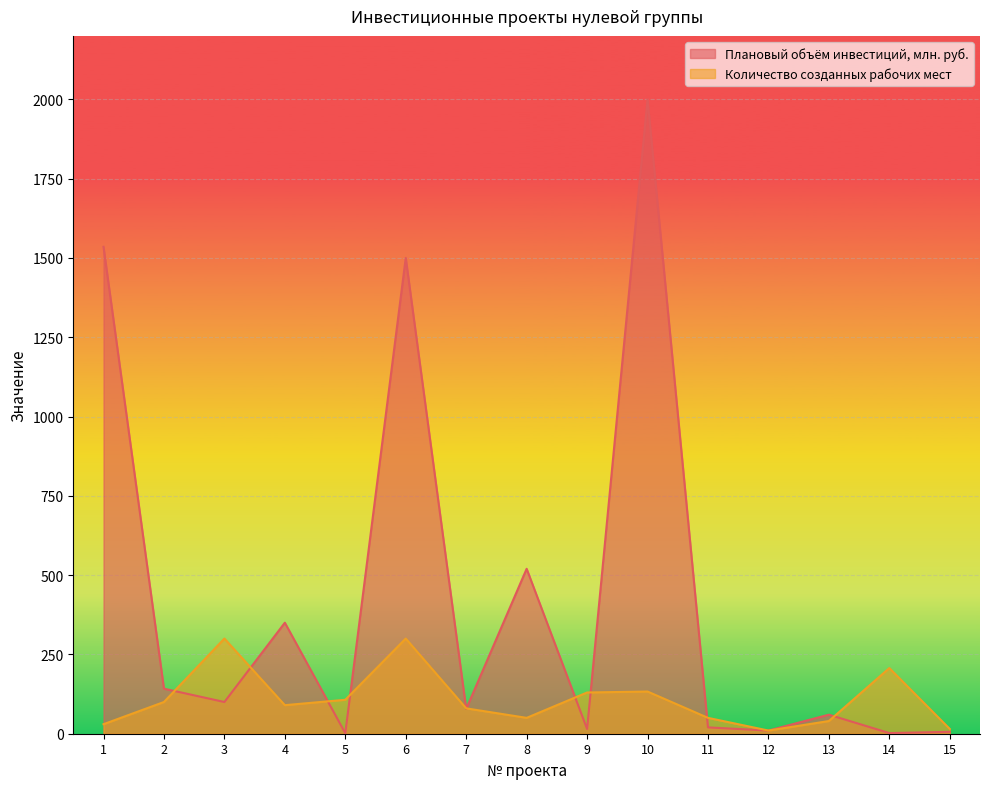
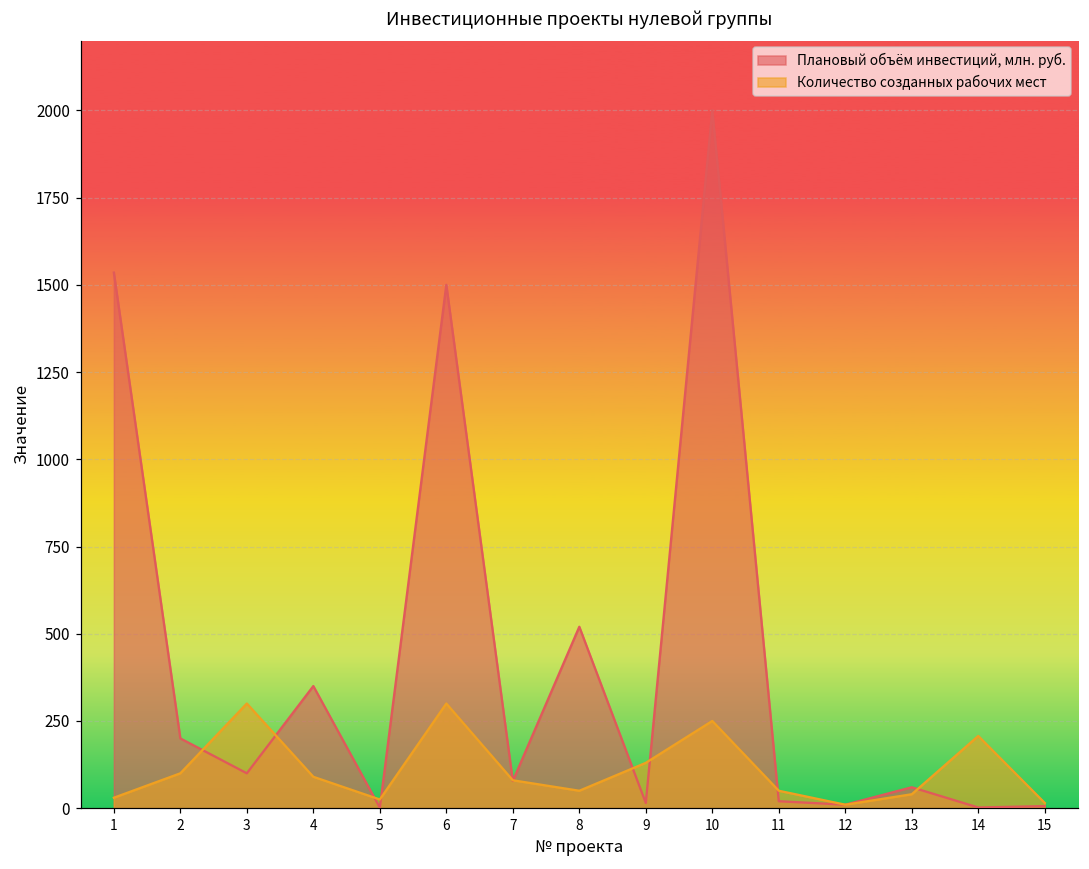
  {
    "Плановый объём инвестиций, млн. руб.": {
      "1": 1540,
-     "2": 140,
+     "2": 200,
      "3": 100,
      "4": 350,
      "5": 0,
      "6": 1500,
      "8": 520,
      "9": 20,
      "10": 2000,
      "11": 20,
      "13": 60,
      "14": 0,
      "15": 10
    },
    "Количество созданных рабочих мест": {
      "1": 30,
      "2": 100,
      "3": 300,
      "4": 90,
-     "5": 110,
+     "5": 30,
      "6": 300,
      "8": 50,
      "9": 130,
-     "10": 130,
+     "10": 250,
      "11": 50,
      "13": 40,
      "14": 210,
      "15": 20
    }
  }
